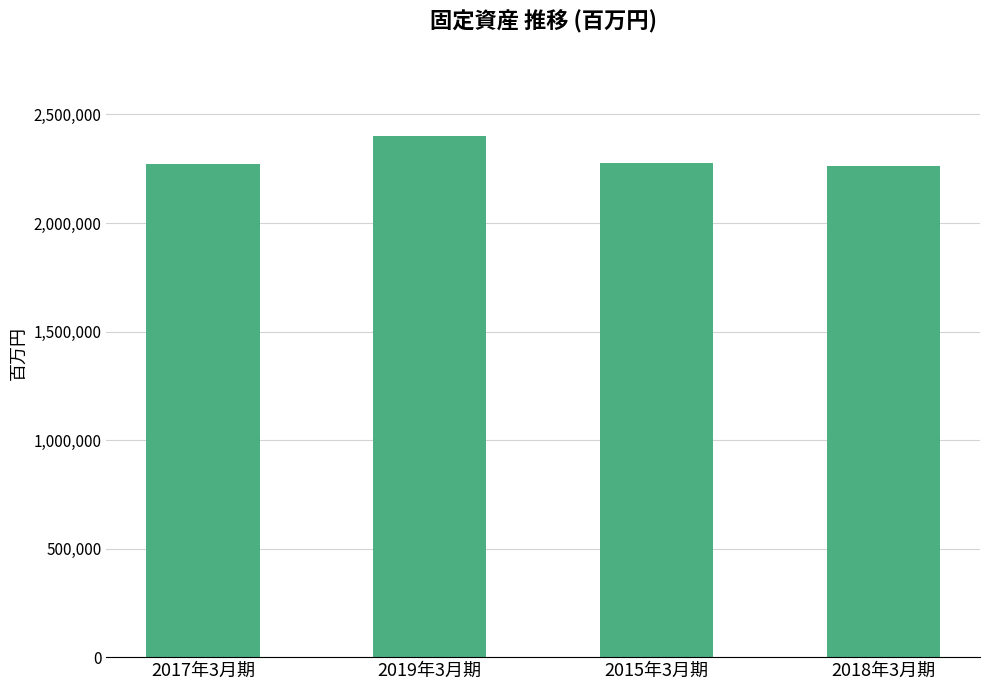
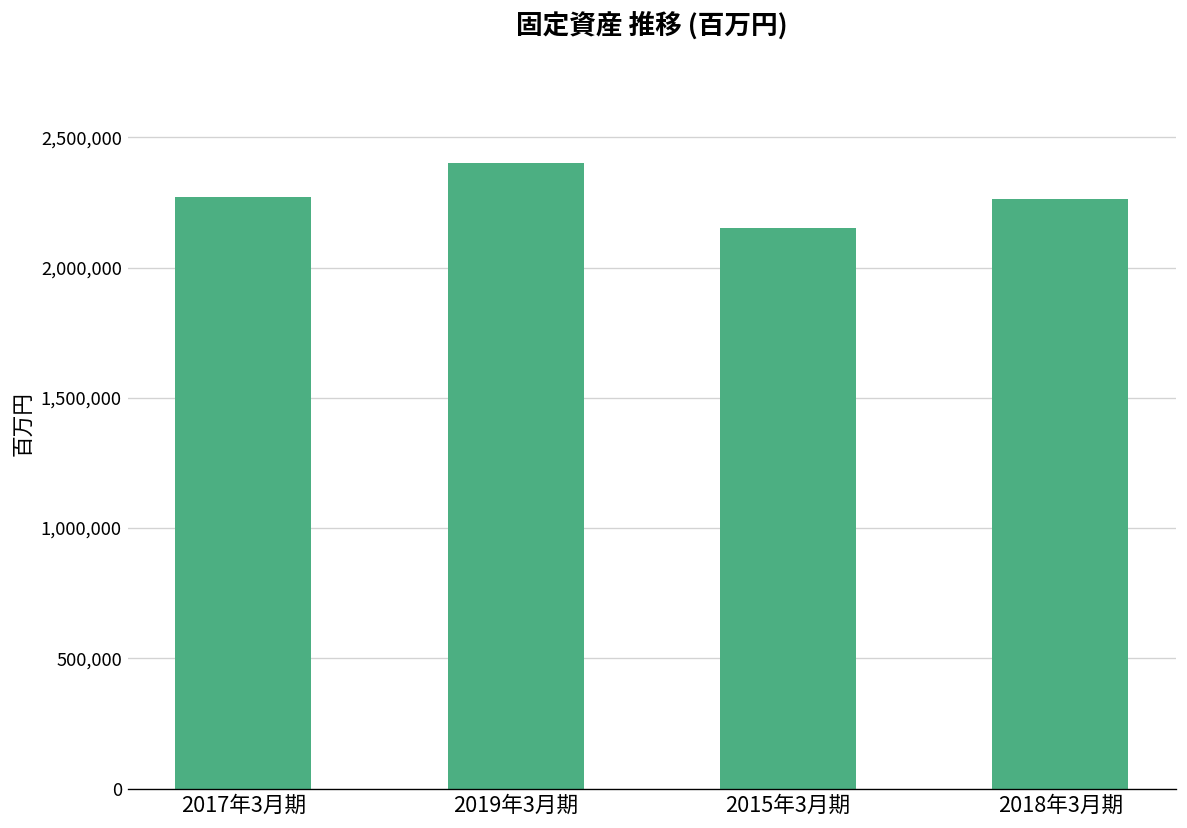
  {
    "2017年3月期": "2,270,000",
    "2019年3月期": "2,400,000",
-   "2015年3月期": "2,280,000",
+   "2015年3月期": "2,150,000",
    "2018年3月期": "2,260,000"
  }
